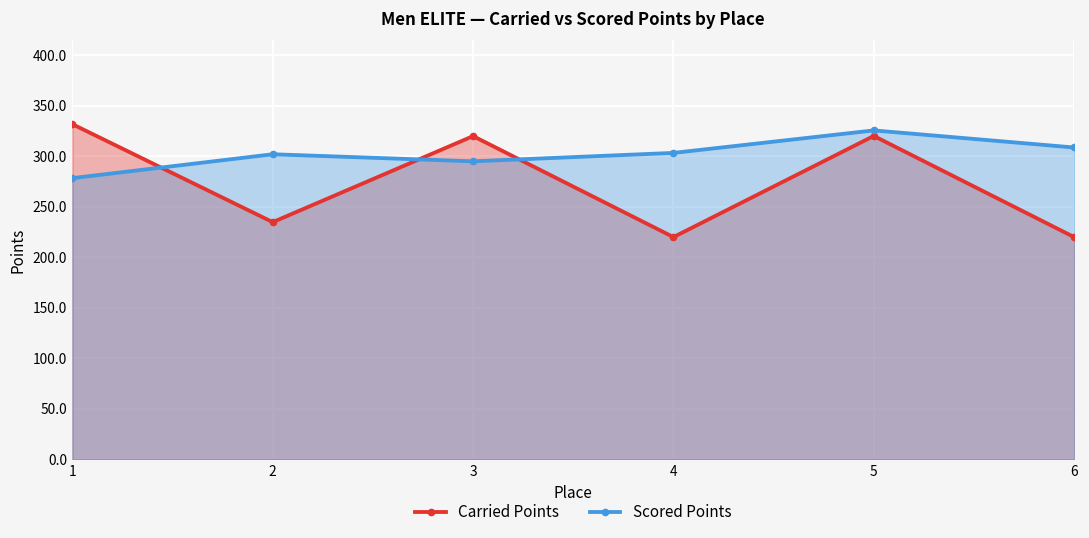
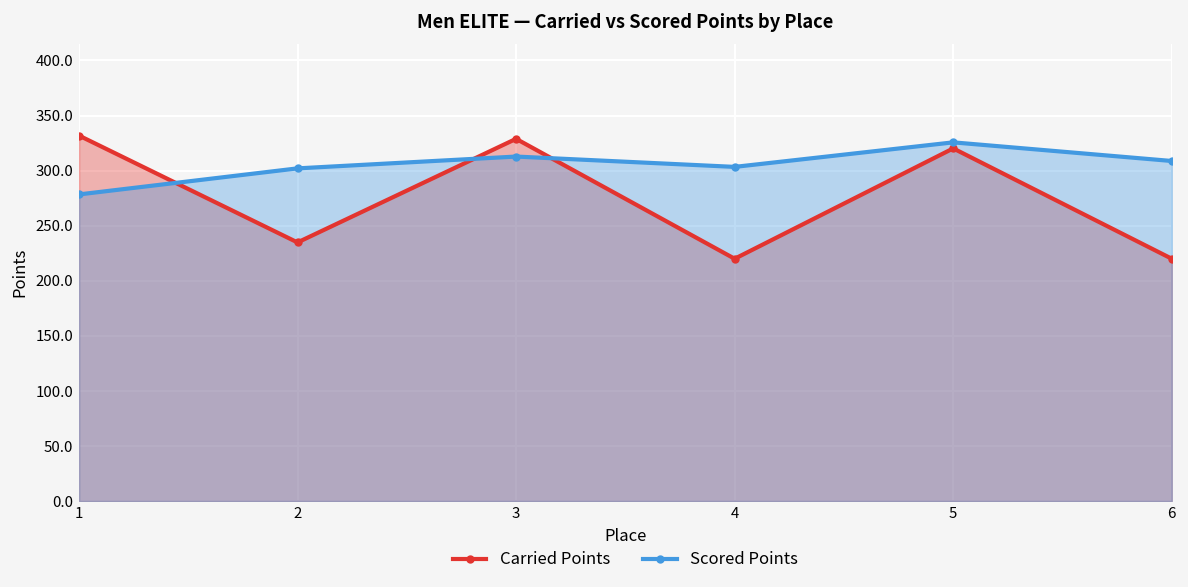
  {
    "Carried Points": {
      "1": 330,
      "2": 230,
-     "3": 320,
+     "3": 330,
      "4": 220,
      "5": 320,
      "6": 220
    },
    "Scored Points": {
      "1": 280,
      "2": 300,
-     "3": 300,
+     "3": 310,
      "4": 300,
      "5": 330,
      "6": 310
    }
  }
